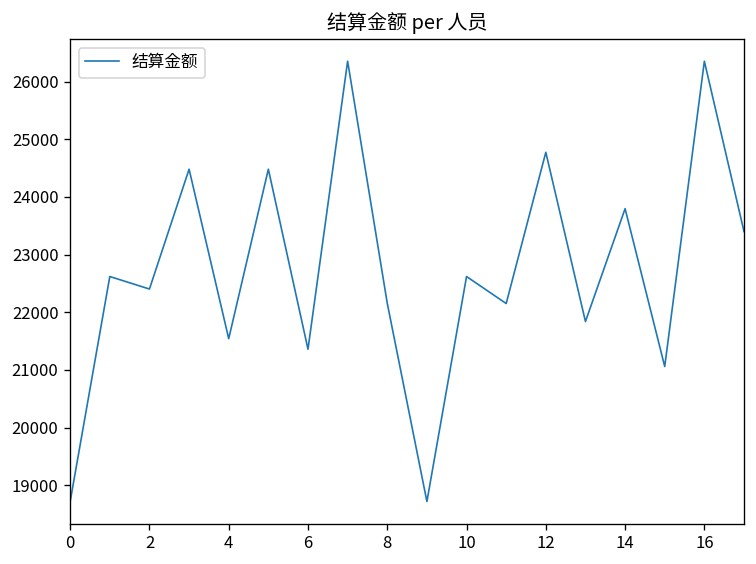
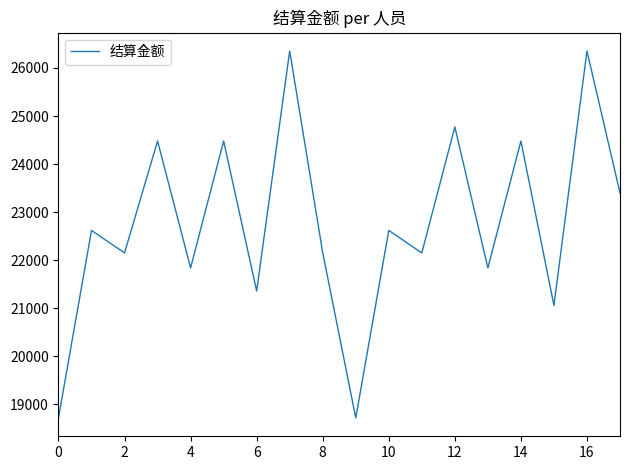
  {
    "0": 18700,
-   "2": 22400,
-   "4": 21500,
+   "2": 22200,
+   "4": 21800,
    "6": 21400,
    "8": 22200,
    "10": 22600,
    "12": 24800,
-   "14": 23800,
+   "14": 24500,
    "16": 26400
  }
